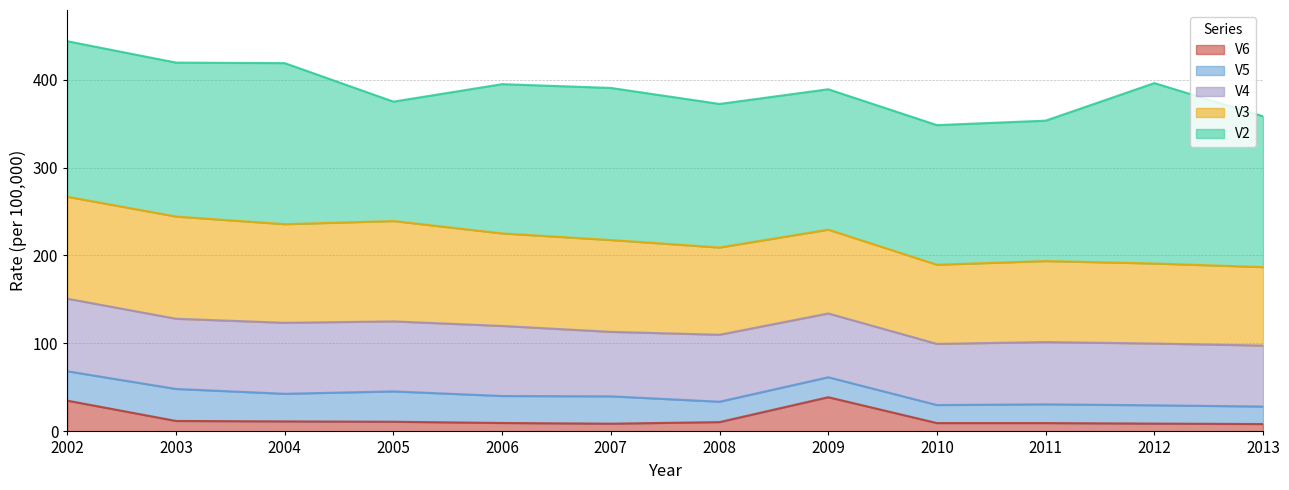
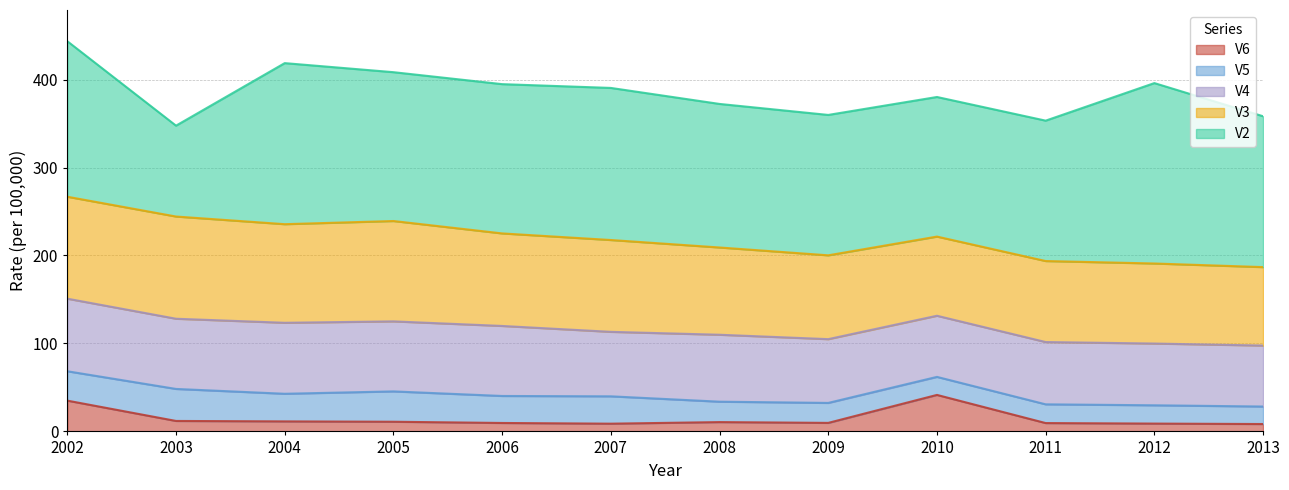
  {
    "V6": {
      "2002": 40,
      "2003": 10,
      "2004": 10,
      "2005": 10,
      "2006": 10,
      "2007": 10,
      "2008": 10,
-     "2009": 40,
-     "2010": 10,
+     "2009": 10,
+     "2010": 40,
      "2011": 10,
      "2012": 10,
      "2013": 10
    },
    "V3": {
      "2002": 120,
      "2003": 120,
      "2004": 110,
      "2005": 110,
      "2006": 110,
      "2007": 100,
      "2008": 100,
      "2009": 100,
      "2010": 90,
      "2011": 90,
      "2012": 90,
      "2013": 90
    },
    "V2": {
      "2002": 180,
-     "2003": 180,
+     "2003": 100,
      "2004": 180,
-     "2005": 140,
+     "2005": 170,
      "2006": 170,
      "2007": 170,
      "2008": 160,
      "2009": 160,
      "2010": 160,
      "2011": 160,
      "2012": 210,
      "2013": 170
    }
  }
